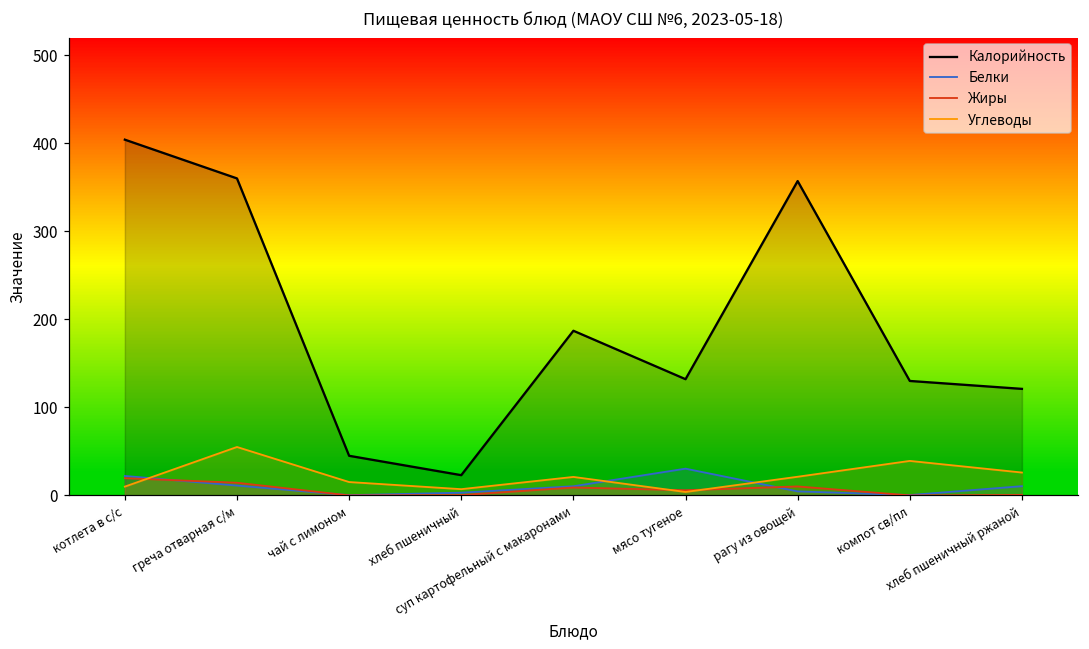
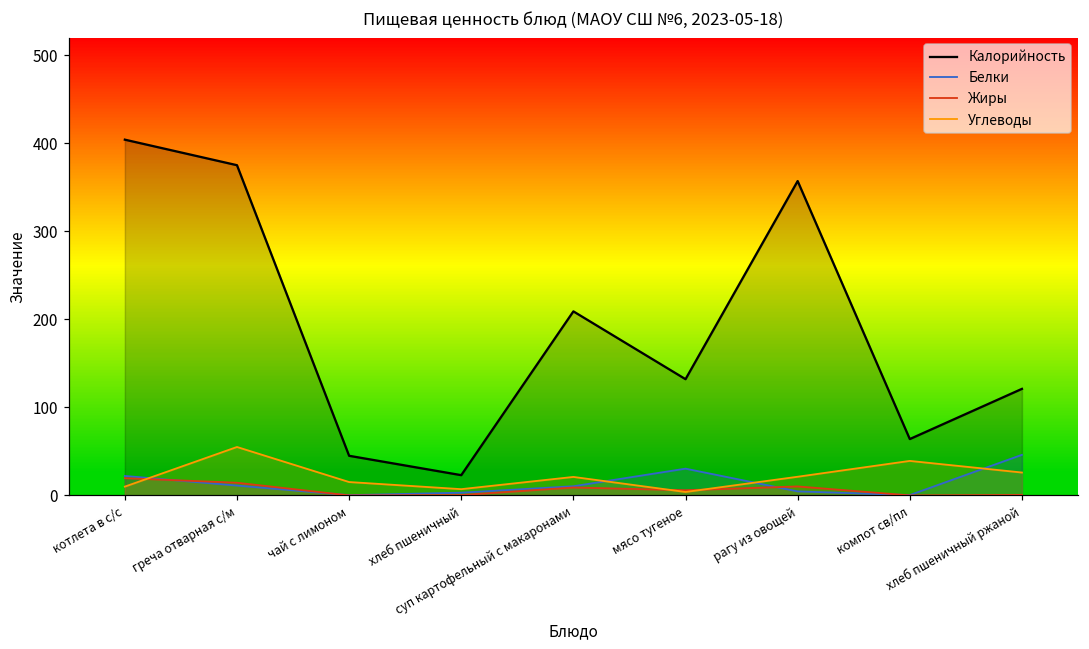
  {
    "Калорийность": {
      "котлета в с/с": 400,
-     "греча отварная с/м": 360,
+     "греча отварная с/м": 380,
      "чай с лимоном": 50,
      "хлеб пшеничный": 20,
-     "суп картофельный с макаронами": 190,
+     "суп картофельный с макаронами": 210,
      "мясо тугеное": 130,
      "рагу из овощей": 360,
-     "компот св/пл": 130,
+     "компот св/пл": 60,
      "хлеб пшеничный ржаной": 120
    },
    "Белки": {
      "мясо тугеное": 30,
      "рагу из овощей": 0,
-     "хлеб пшеничный ржаной": 10
+     "хлеб пшеничный ржаной": 50
    }
  }
